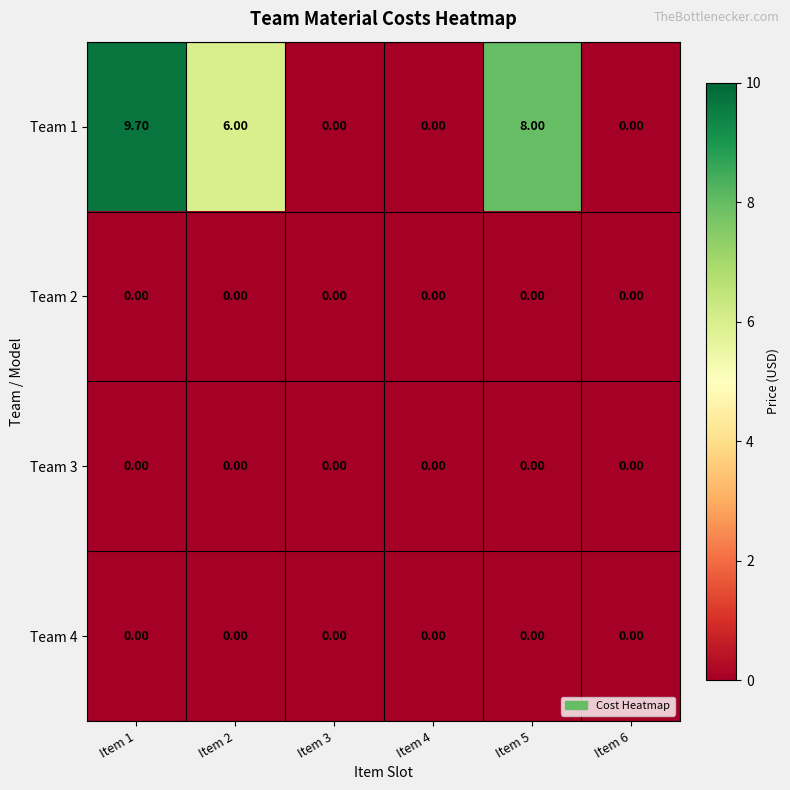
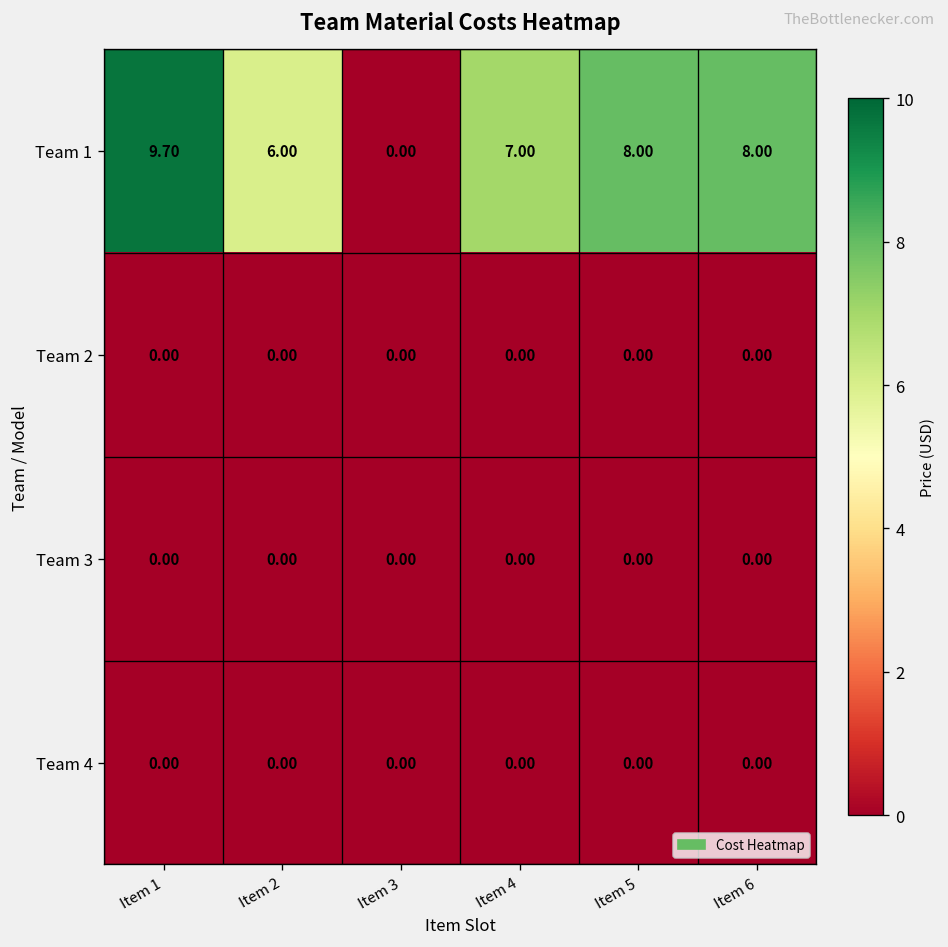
  {
    "Team 1": {
      "Item 1": 9.70,
      "Item 2": 6.00,
      "Item 3": 0.00,
-     "Item 4": 0.00,
+     "Item 4": 7.00,
      "Item 5": 8.00,
-     "Item 6": 0.00
+     "Item 6": 8.00
    },
    "Team 2": {
      "Item 1": 0.00,
      "Item 2": 0.00,
      "Item 3": 0.00,
      "Item 4": 0.00,
      "Item 5": 0.00,
      "Item 6": 0.00
    },
    "Team 3": {
      "Item 1": 0.00,
      "Item 2": 0.00,
      "Item 3": 0.00,
      "Item 4": 0.00,
      "Item 5": 0.00,
      "Item 6": 0.00
    },
    "Team 4": {
      "Item 1": 0.00,
      "Item 2": 0.00,
      "Item 3": 0.00,
      "Item 4": 0.00,
      "Item 5": 0.00,
      "Item 6": 0.00
    }
  }
